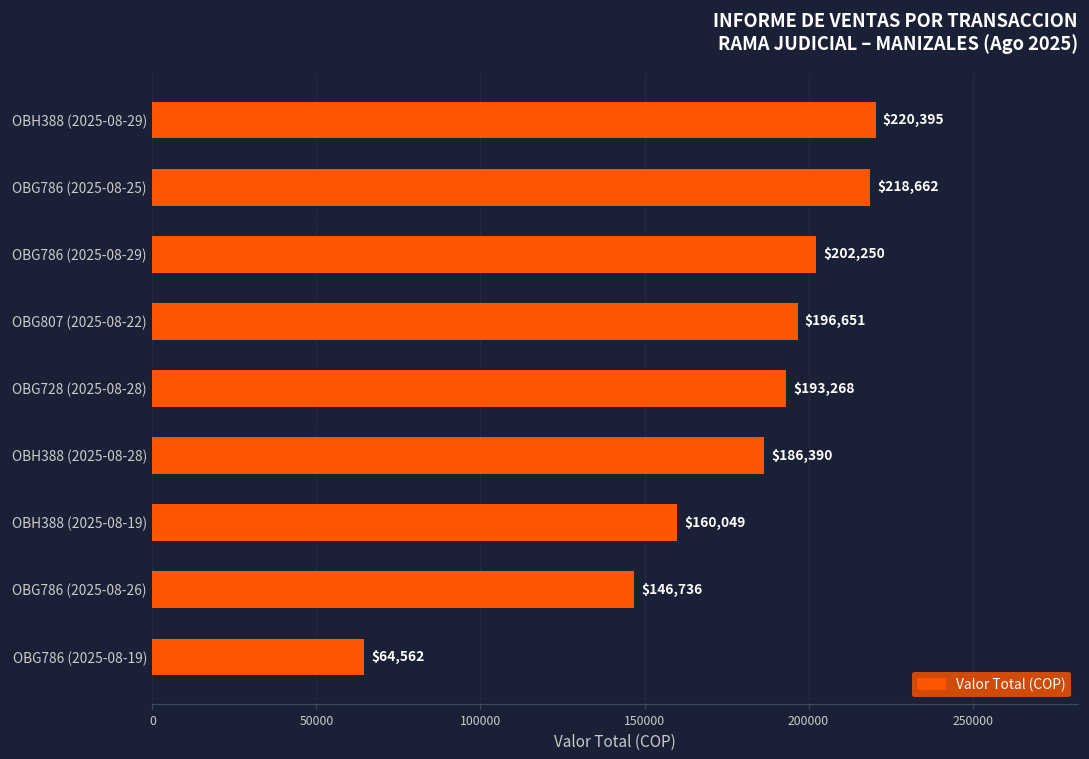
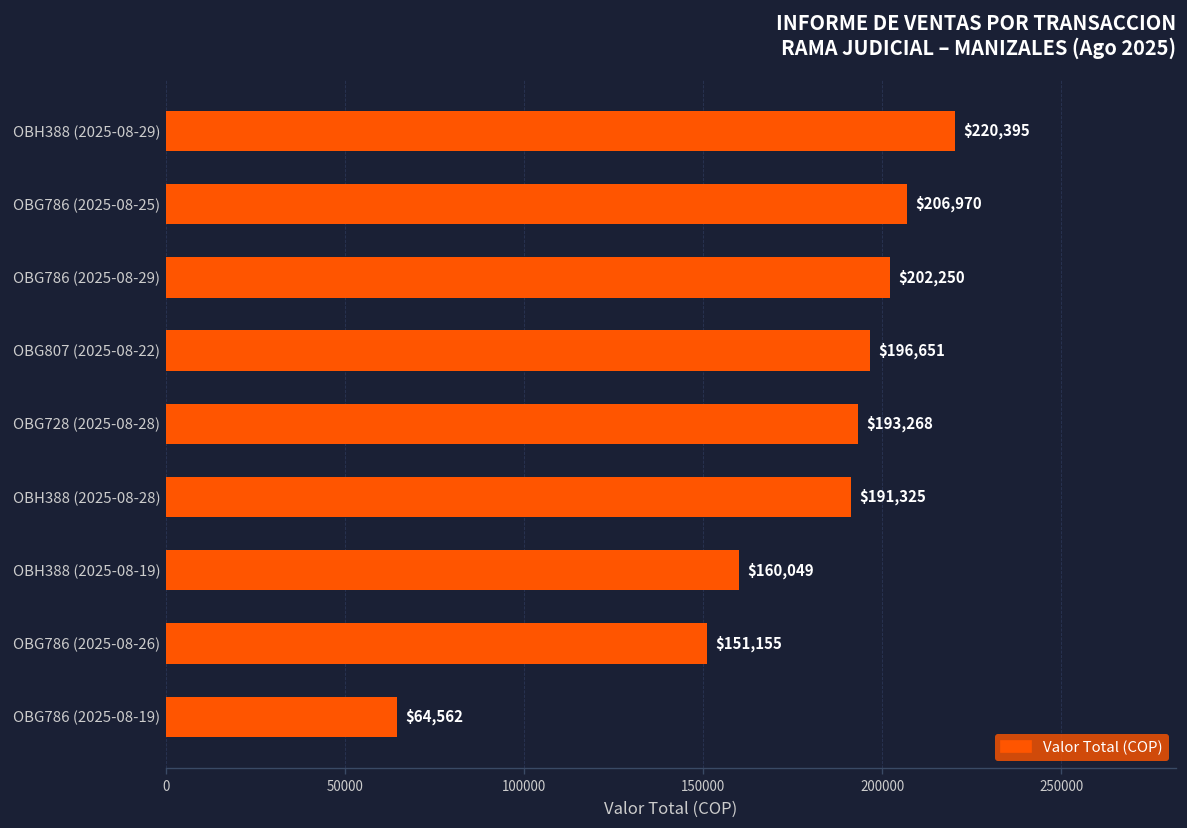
  {
    "OBH388 (2025-08-29)": "$220,395",
-   "OBG786 (2025-08-25)": "$218,662",
+   "OBG786 (2025-08-25)": "$206,970",
    "OBG786 (2025-08-29)": "$202,250",
    "OBG807 (2025-08-22)": "$196,651",
    "OBG728 (2025-08-28)": "$193,268",
-   "OBH388 (2025-08-28)": "$186,390",
+   "OBH388 (2025-08-28)": "$191,325",
    "OBH388 (2025-08-19)": "$160,049",
-   "OBG786 (2025-08-26)": "$146,736",
+   "OBG786 (2025-08-26)": "$151,155",
    "OBG786 (2025-08-19)": "$64,562"
  }
